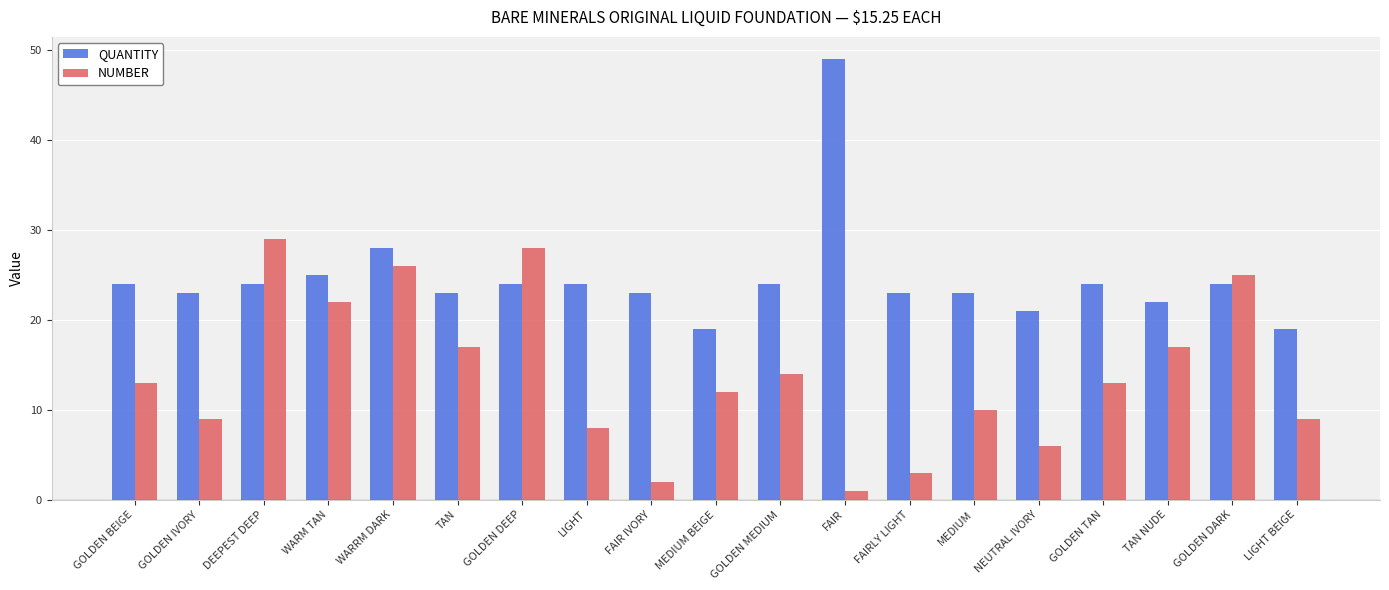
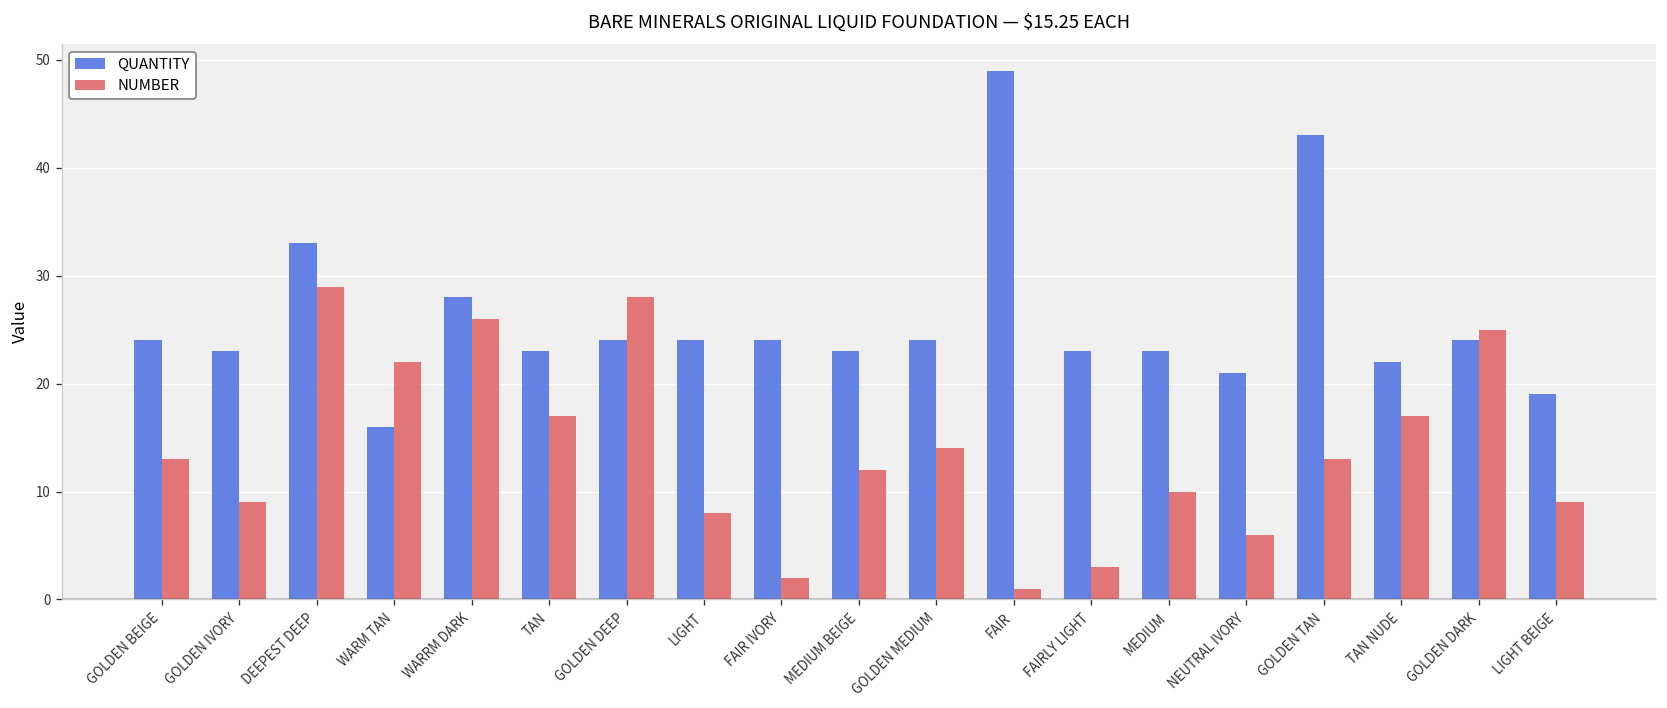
  {
    "QUANTITY": {
      "GOLDEN BEIGE": 24,
      "GOLDEN IVORY": 23,
-     "DEEPEST DEEP": 24,
-     "WARM TAN": 25,
+     "DEEPEST DEEP": 33,
+     "WARM TAN": 16,
      "WARRM DARK": 28,
      "TAN": 23,
      "GOLDEN DEEP": 24,
      "LIGHT": 24,
-     "FAIR IVORY": 23,
-     "MEDIUM BEIGE": 19,
+     "FAIR IVORY": 24,
+     "MEDIUM BEIGE": 23,
      "GOLDEN MEDIUM": 24,
      "FAIR": 49,
      "FAIRLY LIGHT": 23,
      "MEDIUM": 23,
      "NEUTRAL IVORY": 21,
-     "GOLDEN TAN": 24,
+     "GOLDEN TAN": 43,
      "TAN NUDE": 22,
      "GOLDEN DARK": 24,
      "LIGHT BEIGE": 19
    },
    "NUMBER": {
      "GOLDEN BEIGE": 13,
      "GOLDEN IVORY": 9,
      "DEEPEST DEEP": 29,
      "WARM TAN": 22,
      "WARRM DARK": 26,
      "TAN": 17,
      "GOLDEN DEEP": 28,
      "LIGHT": 8,
      "FAIR IVORY": 2,
      "MEDIUM BEIGE": 12,
      "GOLDEN MEDIUM": 14,
      "FAIR": 1,
      "FAIRLY LIGHT": 3,
      "MEDIUM": 10,
      "NEUTRAL IVORY": 6,
      "GOLDEN TAN": 13,
      "TAN NUDE": 17,
      "GOLDEN DARK": 25,
      "LIGHT BEIGE": 9
    }
  }
